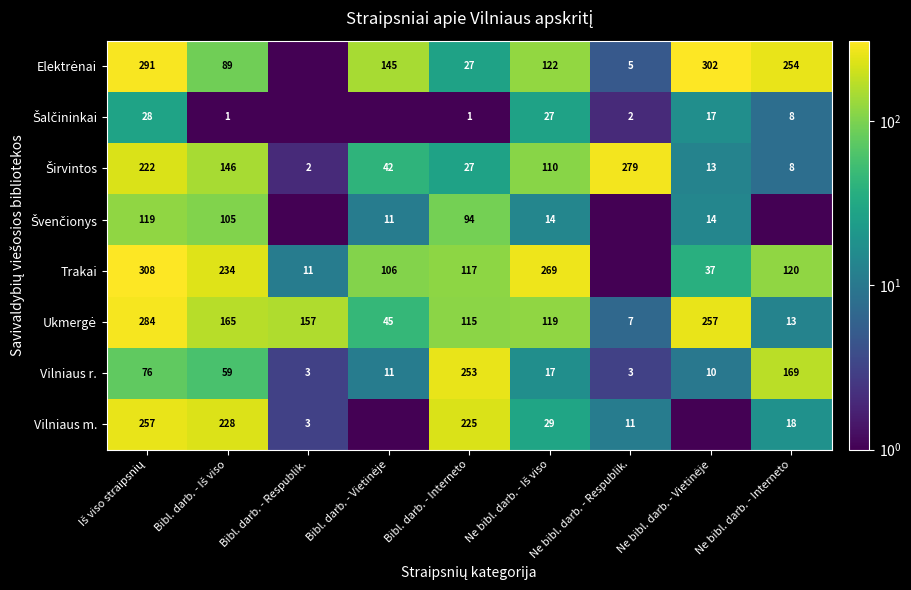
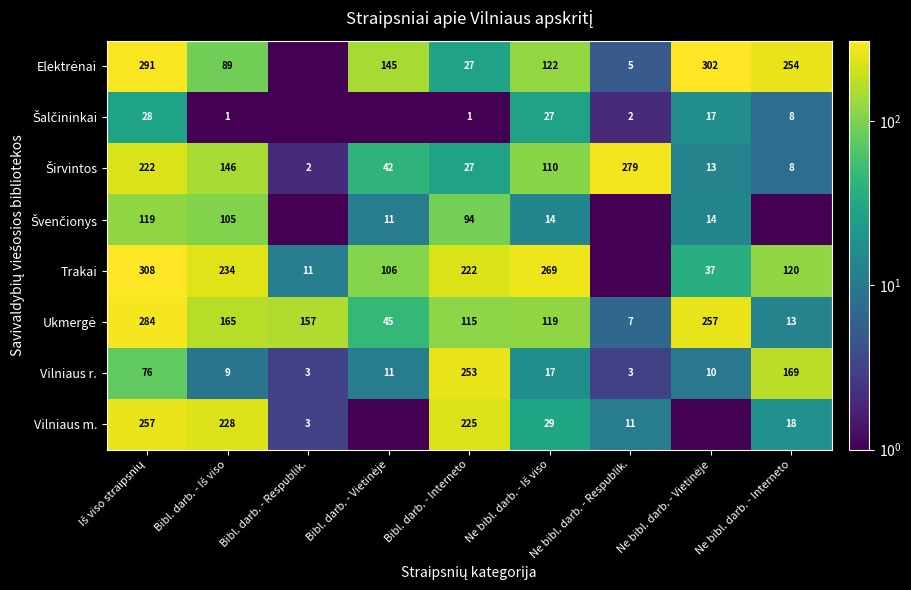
  {
    "Elektrėnai": {
      "Iš viso straipsnių": 291,
      "Bibl. darb. - Iš viso": 89,
      "Bibl. darb. - Vietinėje": 145,
      "Bibl. darb. - Interneto": 27,
      "Ne bibl. darb. - Iš viso": 122,
      "Ne bibl. darb. - Respublik.": 5,
      "Ne bibl. darb. - Vietinėje": 302,
      "Ne bibl. darb. - Interneto": 254
    },
    "Šalčininkai": {
      "Iš viso straipsnių": 28,
      "Bibl. darb. - Iš viso": 1,
      "Bibl. darb. - Interneto": 1,
      "Ne bibl. darb. - Iš viso": 27,
      "Ne bibl. darb. - Respublik.": 2,
      "Ne bibl. darb. - Vietinėje": 17,
      "Ne bibl. darb. - Interneto": 8
    },
    "Širvintos": {
      "Iš viso straipsnių": 222,
      "Bibl. darb. - Iš viso": 146,
      "Bibl. darb. - Respublik.": 2,
      "Bibl. darb. - Vietinėje": 42,
      "Bibl. darb. - Interneto": 27,
      "Ne bibl. darb. - Iš viso": 110,
      "Ne bibl. darb. - Respublik.": 279,
      "Ne bibl. darb. - Vietinėje": 13,
      "Ne bibl. darb. - Interneto": 8
    },
    "Švenčionys": {
      "Iš viso straipsnių": 119,
      "Bibl. darb. - Iš viso": 105,
      "Bibl. darb. - Vietinėje": 11,
      "Bibl. darb. - Interneto": 94,
      "Ne bibl. darb. - Iš viso": 14,
      "Ne bibl. darb. - Vietinėje": 14
    },
    "Trakai": {
      "Iš viso straipsnių": 308,
      "Bibl. darb. - Iš viso": 234,
      "Bibl. darb. - Respublik.": 11,
      "Bibl. darb. - Vietinėje": 106,
-     "Bibl. darb. - Interneto": 117,
+     "Bibl. darb. - Interneto": 222,
      "Ne bibl. darb. - Iš viso": 269,
      "Ne bibl. darb. - Vietinėje": 37,
      "Ne bibl. darb. - Interneto": 120
    },
    "Ukmergė": {
      "Iš viso straipsnių": 284,
      "Bibl. darb. - Iš viso": 165,
      "Bibl. darb. - Respublik.": 157,
      "Bibl. darb. - Vietinėje": 45,
      "Bibl. darb. - Interneto": 115,
      "Ne bibl. darb. - Iš viso": 119,
      "Ne bibl. darb. - Respublik.": 7,
      "Ne bibl. darb. - Vietinėje": 257,
      "Ne bibl. darb. - Interneto": 13
    },
    "Vilniaus r.": {
      "Iš viso straipsnių": 76,
-     "Bibl. darb. - Iš viso": 59,
+     "Bibl. darb. - Iš viso": 9,
      "Bibl. darb. - Respublik.": 3,
      "Bibl. darb. - Vietinėje": 11,
      "Bibl. darb. - Interneto": 253,
      "Ne bibl. darb. - Iš viso": 17,
      "Ne bibl. darb. - Respublik.": 3,
      "Ne bibl. darb. - Vietinėje": 10,
      "Ne bibl. darb. - Interneto": 169
    },
    "Vilniaus m.": {
      "Iš viso straipsnių": 257,
      "Bibl. darb. - Iš viso": 228,
      "Bibl. darb. - Respublik.": 3,
      "Bibl. darb. - Interneto": 225,
      "Ne bibl. darb. - Iš viso": 29,
      "Ne bibl. darb. - Respublik.": 11,
      "Ne bibl. darb. - Interneto": 18
    }
  }
